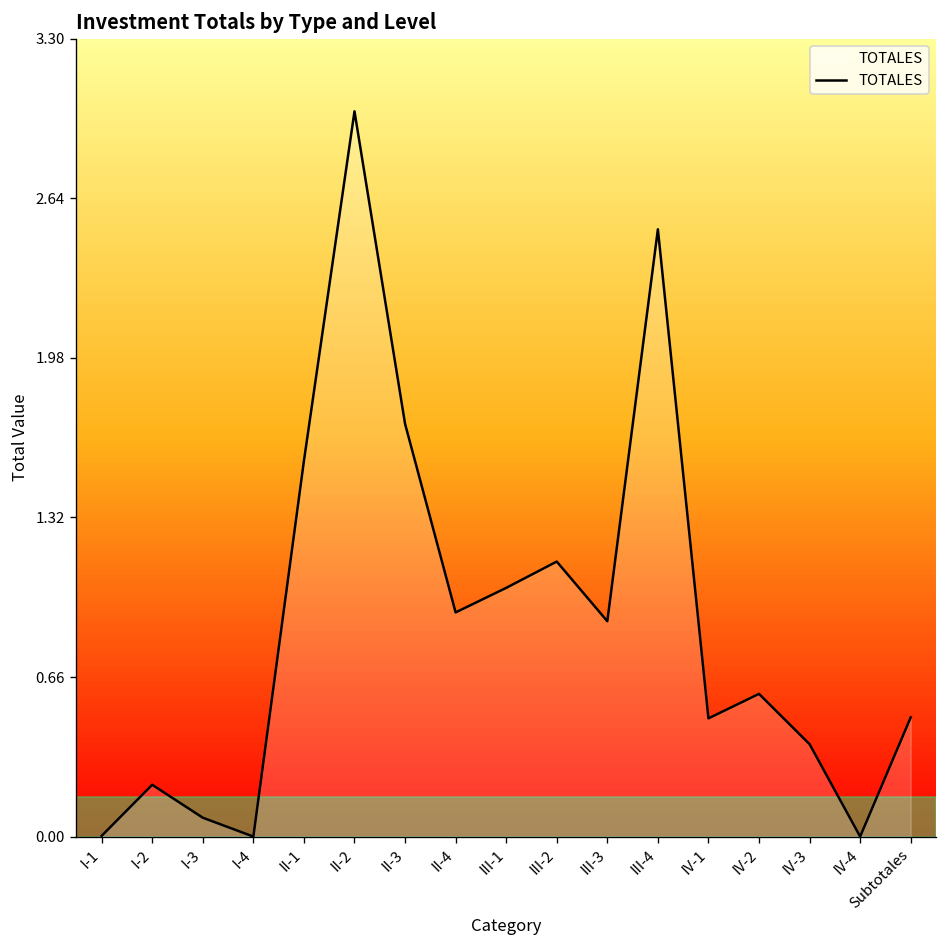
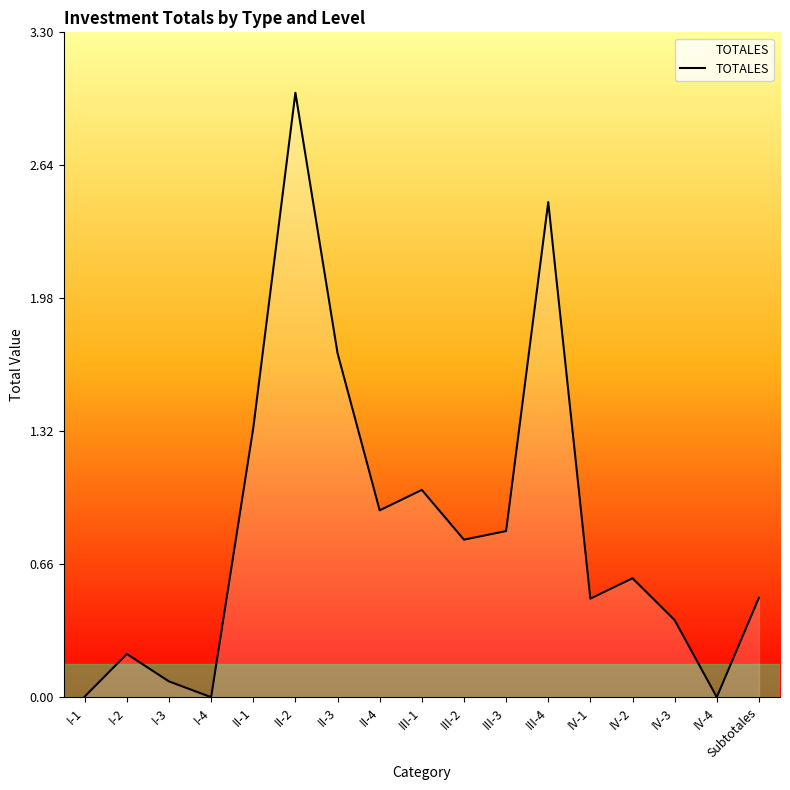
  {
    "I-2": 0.21,
-   "II-1": 1.56,
+   "II-1": 1.34,
    "II-2": 3.00,
    "II-3": 1.71,
    "II-4": 0.93,
    "III-1": 1.03,
-   "III-2": 1.14,
-   "III-3": 0.89,
-   "III-4": 2.52,
+   "III-2": 0.78,
+   "III-3": 0.83,
+   "III-4": 2.46,
    "IV-1": 0.49,
    "IV-2": 0.59,
    "IV-3": 0.38,
    "Subtotales": 0.49
  }
